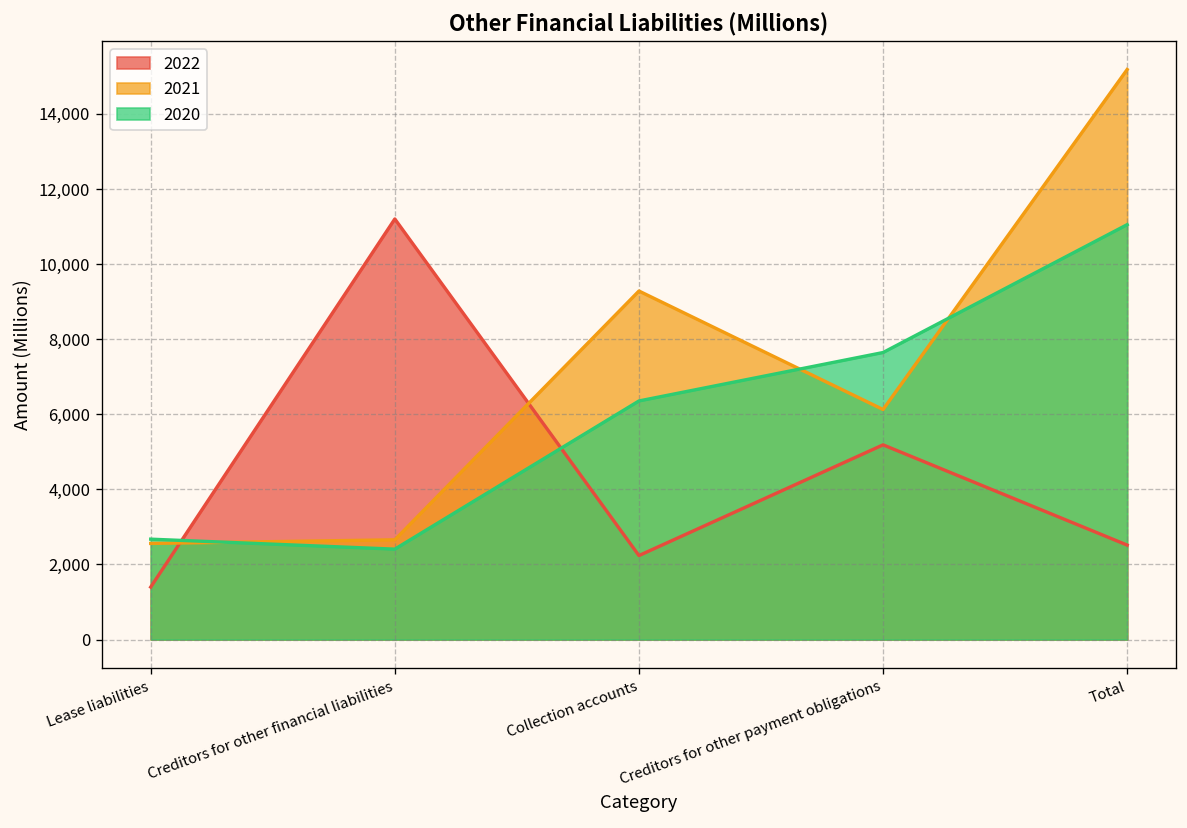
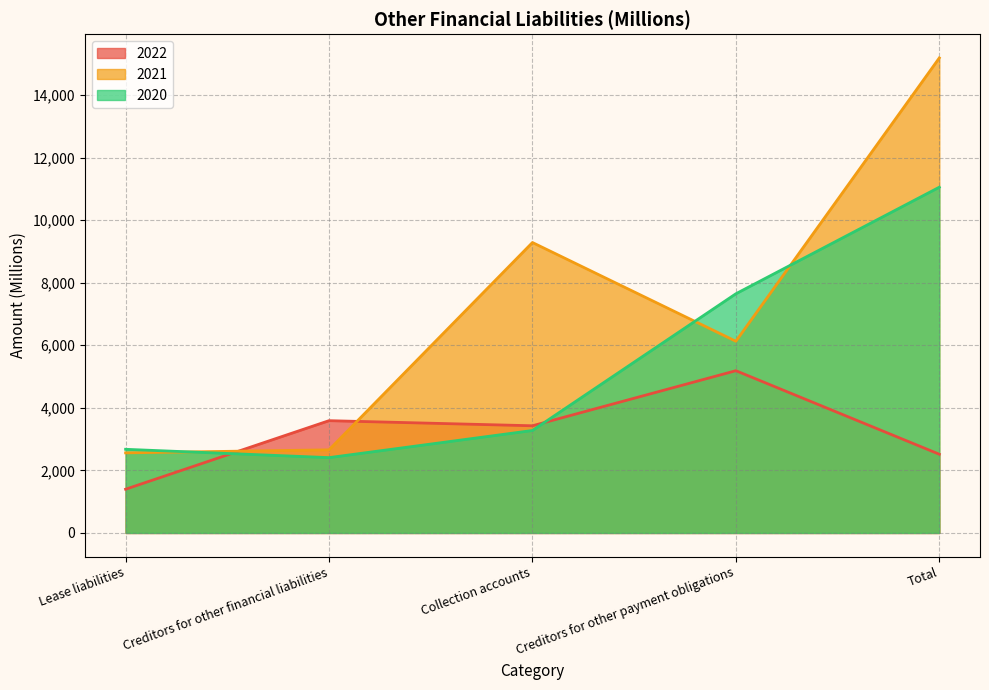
  {
    "2022": {
      "Lease liabilities": "1,400",
-     "Creditors for other financial liabilities": "11,200",
-     "Collection accounts": "2,200",
+     "Creditors for other financial liabilities": "3,600",
+     "Collection accounts": "3,400",
      "Creditors for other payment obligations": "5,200",
      "Total": "2,500"
    },
    "2021": {
      "Lease liabilities": "2,600",
      "Creditors for other financial liabilities": "2,700",
      "Collection accounts": "9,300",
      "Creditors for other payment obligations": "6,100",
      "Total": "15,200"
    },
    "2020": {
      "Lease liabilities": "2,700",
      "Creditors for other financial liabilities": "2,400",
-     "Collection accounts": "6,400",
+     "Collection accounts": "3,300",
      "Creditors for other payment obligations": "7,600",
      "Total": "11,100"
    }
  }
